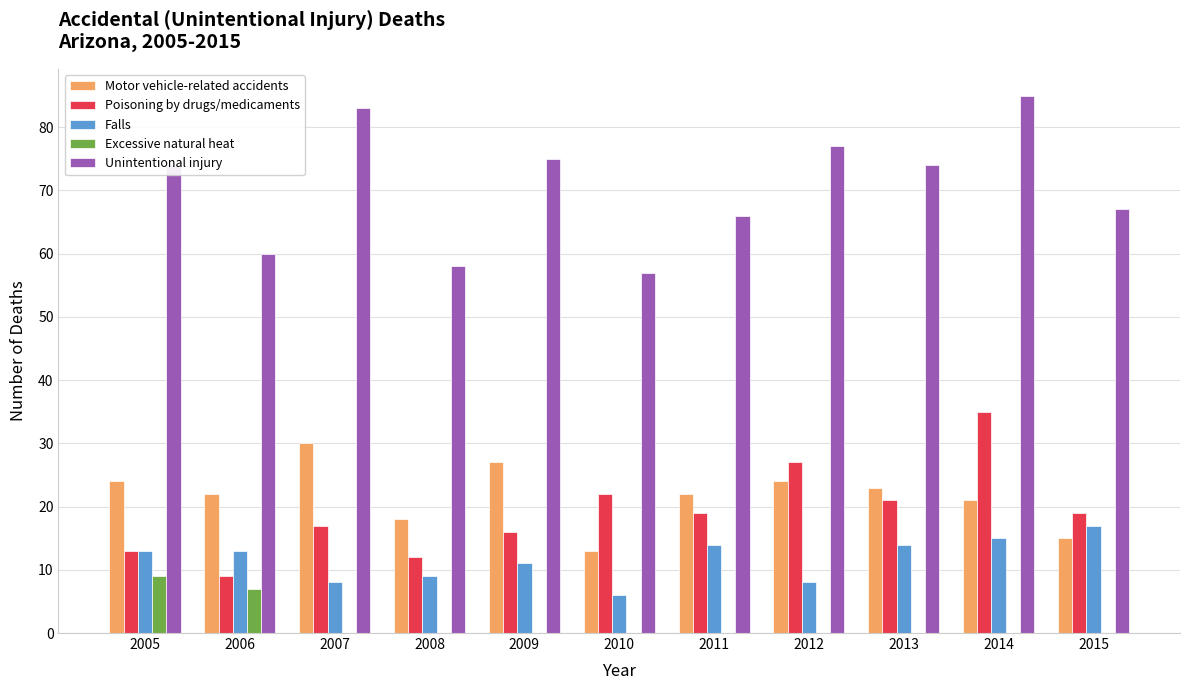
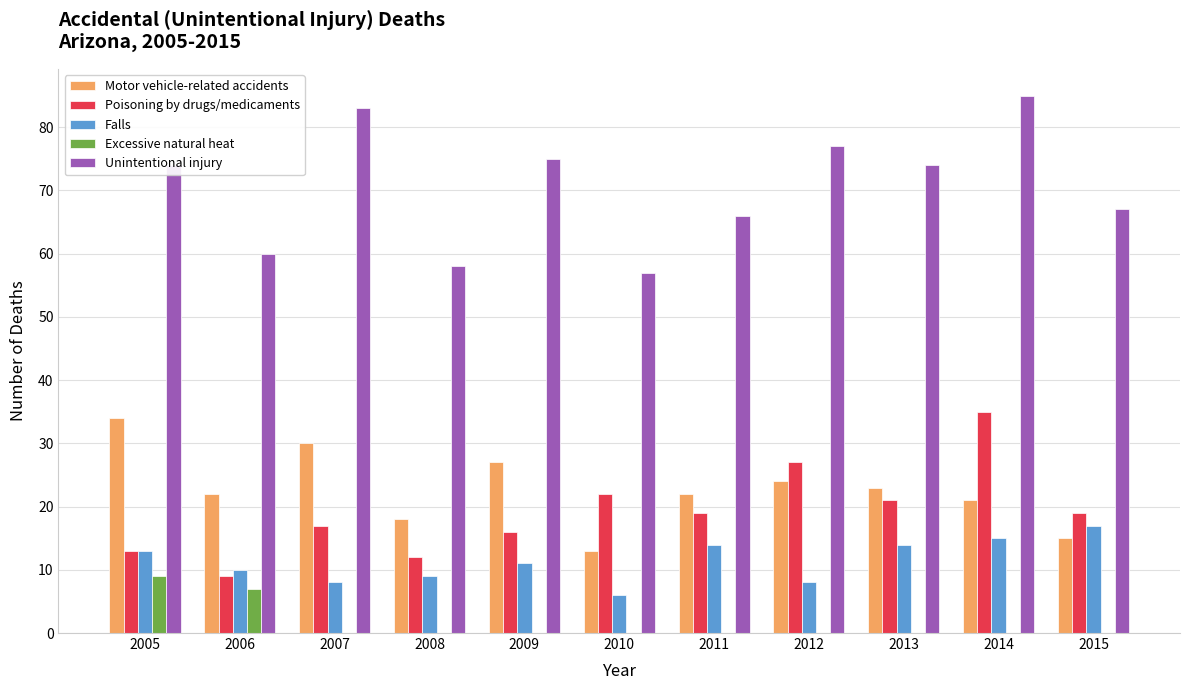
  {
    "Motor vehicle-related accidents": {
-     "2005": 24,
+     "2005": 34,
      "2006": 22,
      "2007": 30,
      "2008": 18,
      "2009": 27,
      "2010": 13,
      "2011": 22,
      "2012": 24,
      "2013": 23,
      "2014": 21,
      "2015": 15
    },
    "Poisoning by drugs/medicaments": {
      "2005": 13,
      "2006": 9,
      "2007": 17,
      "2008": 12,
      "2009": 16,
      "2010": 22,
      "2011": 19,
      "2012": 27,
      "2013": 21,
      "2014": 35,
      "2015": 19
    },
    "Falls": {
      "2005": 13,
-     "2006": 13,
+     "2006": 10,
      "2007": 8,
      "2008": 9,
      "2009": 11,
      "2010": 6,
      "2011": 14,
      "2012": 8,
      "2013": 14,
      "2014": 15,
      "2015": 17
    },
    "Excessive natural heat": {
      "2005": 9,
      "2006": 7,
      "2007": 0,
      "2008": 0,
      "2009": 0,
      "2010": 0,
      "2011": 0,
      "2012": 0,
      "2013": 0,
      "2014": 0,
      "2015": 0
    },
    "Unintentional injury": {
      "2006": 60,
      "2007": 83,
      "2008": 58,
      "2009": 75,
      "2010": 57,
      "2011": 66,
      "2012": 77,
      "2013": 74,
      "2014": 85,
      "2015": 67
    }
  }
